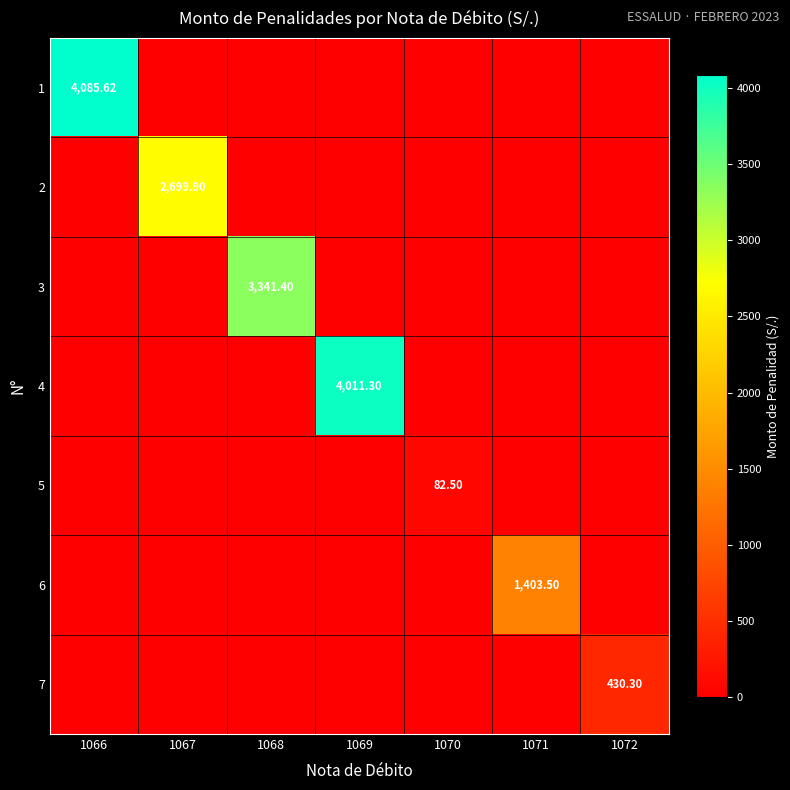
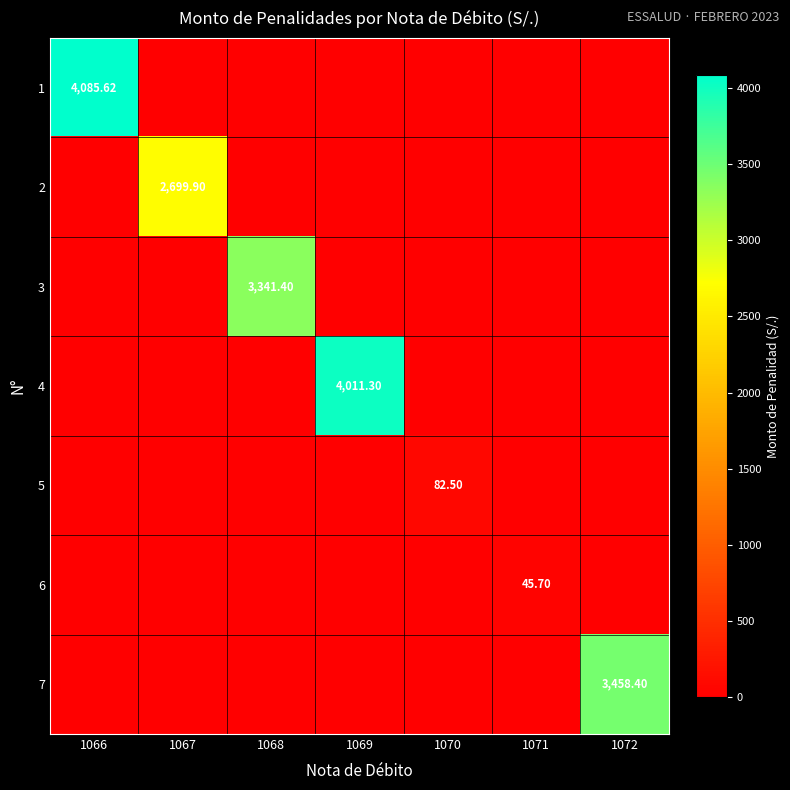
  {
    "1": {
      "1066": "4,085.62"
    },
    "2": {
      "1067": "2,699.90"
    },
    "3": {
      "1068": "3,341.40"
    },
    "4": {
      "1069": "4,011.30"
    },
    "5": {
      "1070": "82.50"
    },
    "6": {
-     "1071": "1,403.50"
+     "1071": "45.70"
    },
    "7": {
-     "1072": "430.30"
+     "1072": "3,458.40"
    }
  }
